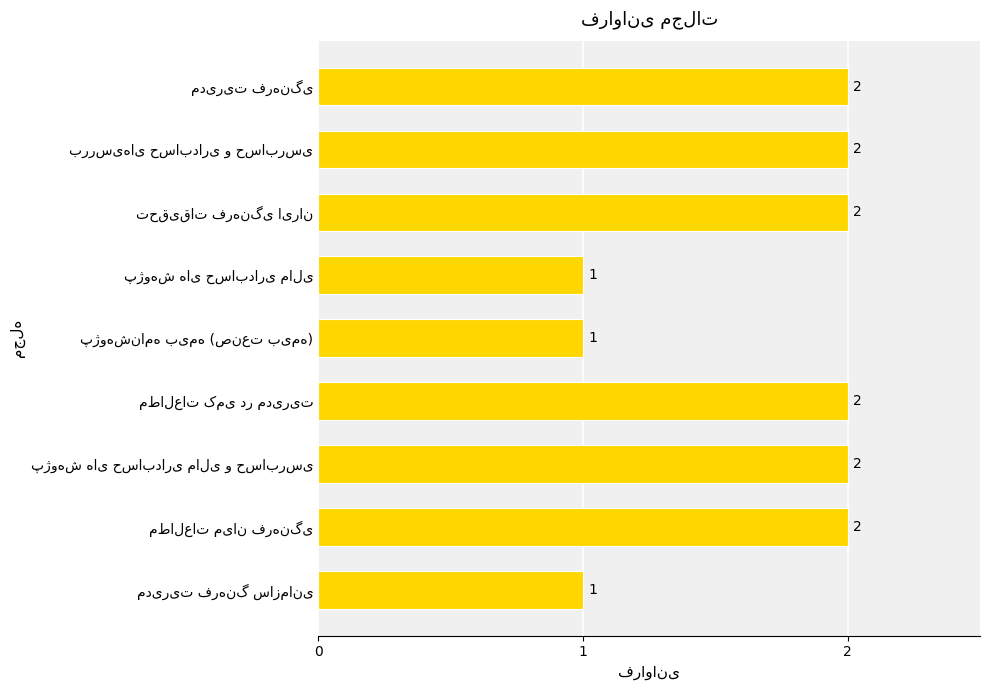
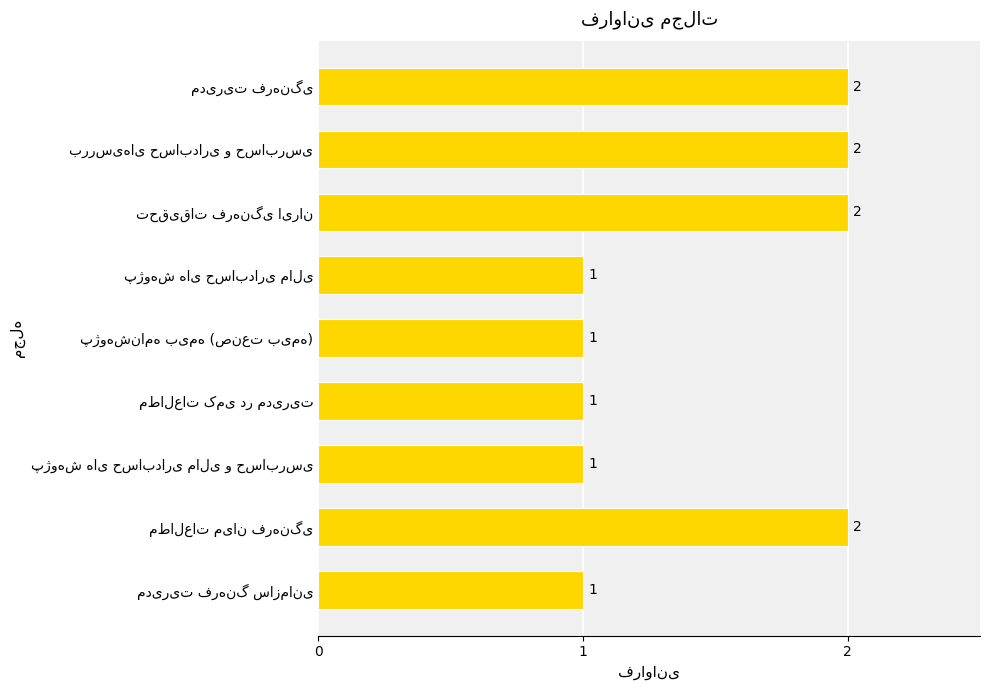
  {
    "مدیریت فرهنگی": 2,
    "بررسیهای حسابداری و حسابرسی": 2,
    "تحقیقات فرهنگی ایران": 2,
    "پژوهش های حسابداری مالی": 1,
    "پژوهشنامه بیمه (صنعت بیمه)": 1,
-   "مطالعات کمی در مدیریت": 2,
-   "پژوهش های حسابداری مالی و حسابرسی": 2,
+   "مطالعات کمی در مدیریت": 1,
+   "پژوهش های حسابداری مالی و حسابرسی": 1,
    "مطالعات میان فرهنگی": 2,
    "مدیریت فرهنگ سازمانی": 1
  }
